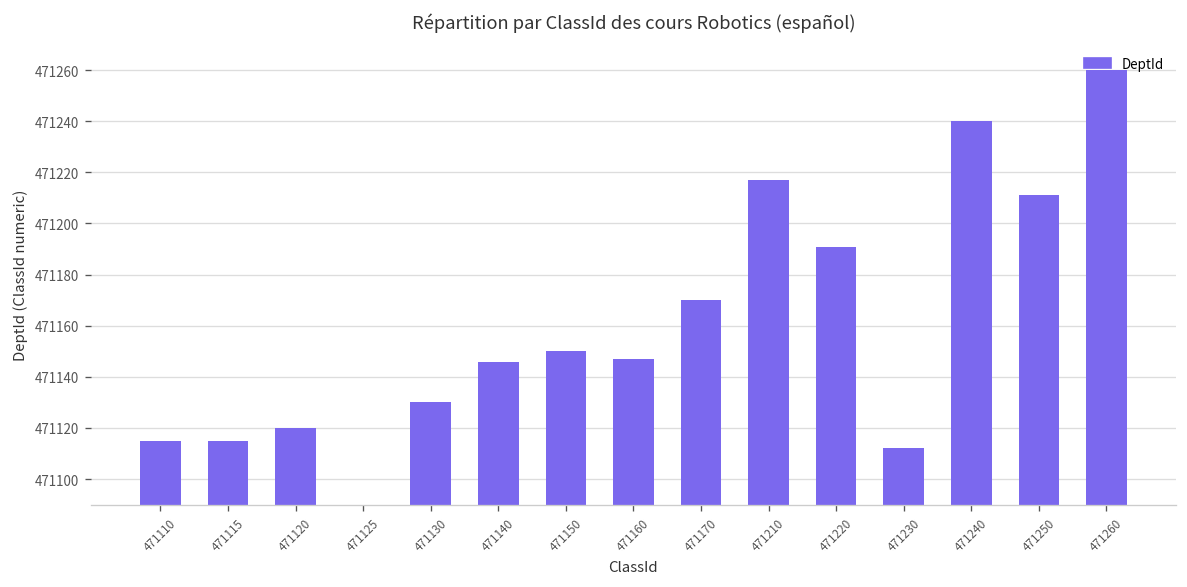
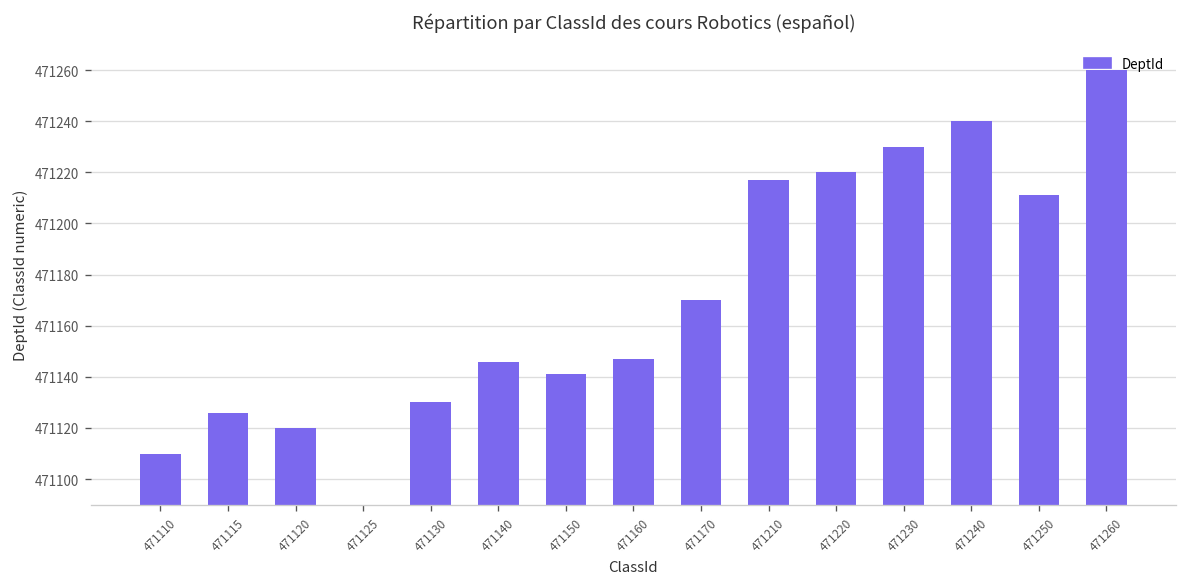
  {
-   "471110": 471115,
-   "471115": 471115,
+   "471110": 471110,
+   "471115": 471126,
    "471120": 471120,
    "471130": 471130,
    "471140": 471146,
-   "471150": 471150,
+   "471150": 471141,
    "471160": 471147,
    "471170": 471170,
    "471210": 471217,
-   "471220": 471191,
-   "471230": 471112,
+   "471220": 471220,
+   "471230": 471230,
    "471240": 471240,
    "471250": 471211,
    "471260": 471260
  }
